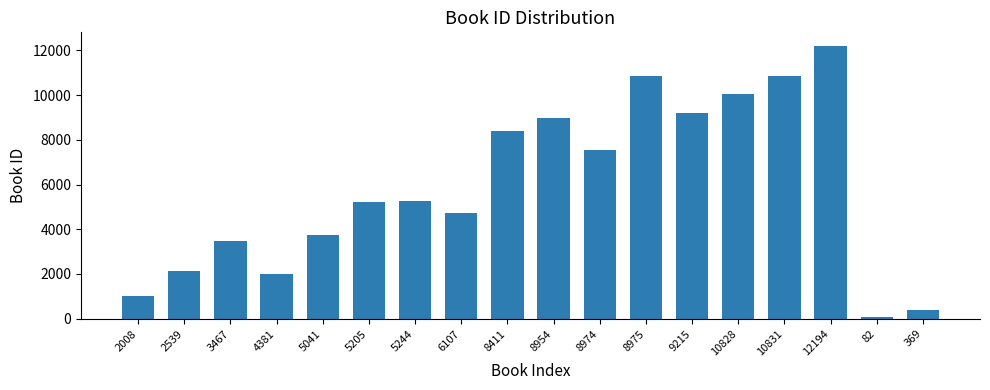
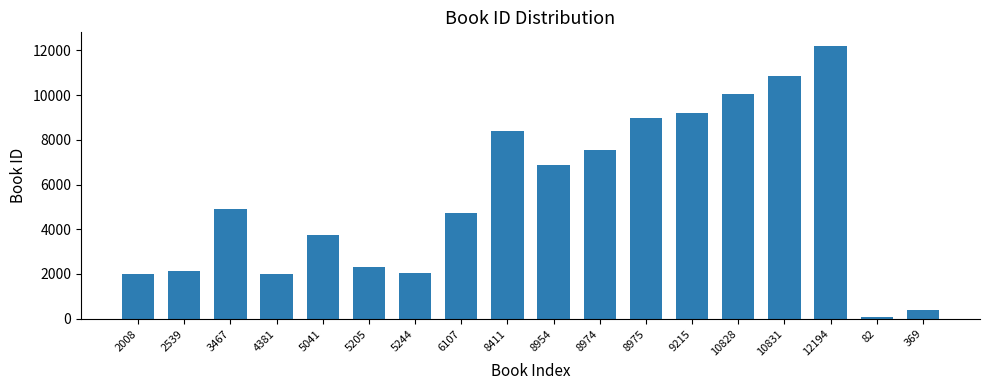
  {
-   "2008": 1000,
+   "2008": 2000,
    "2539": 2200,
-   "3467": 3500,
+   "3467": 4900,
    "4381": 2000,
    "5041": 3700,
-   "5205": 5200,
-   "5244": 5200,
+   "5205": 2300,
+   "5244": 2000,
    "6107": 4700,
    "8411": 8400,
-   "8954": 9000,
+   "8954": 6900,
    "8974": 7500,
-   "8975": 10800,
+   "8975": 9000,
    "9215": 9200,
    "10828": 10000,
    "10831": 10800,
    "12194": 12200,
    "369": 400
  }
